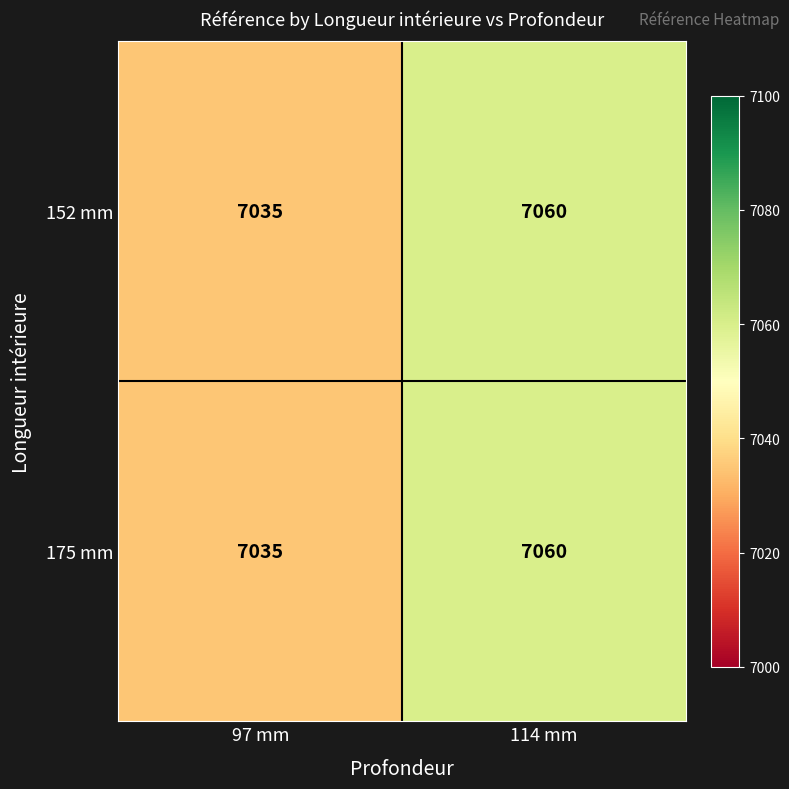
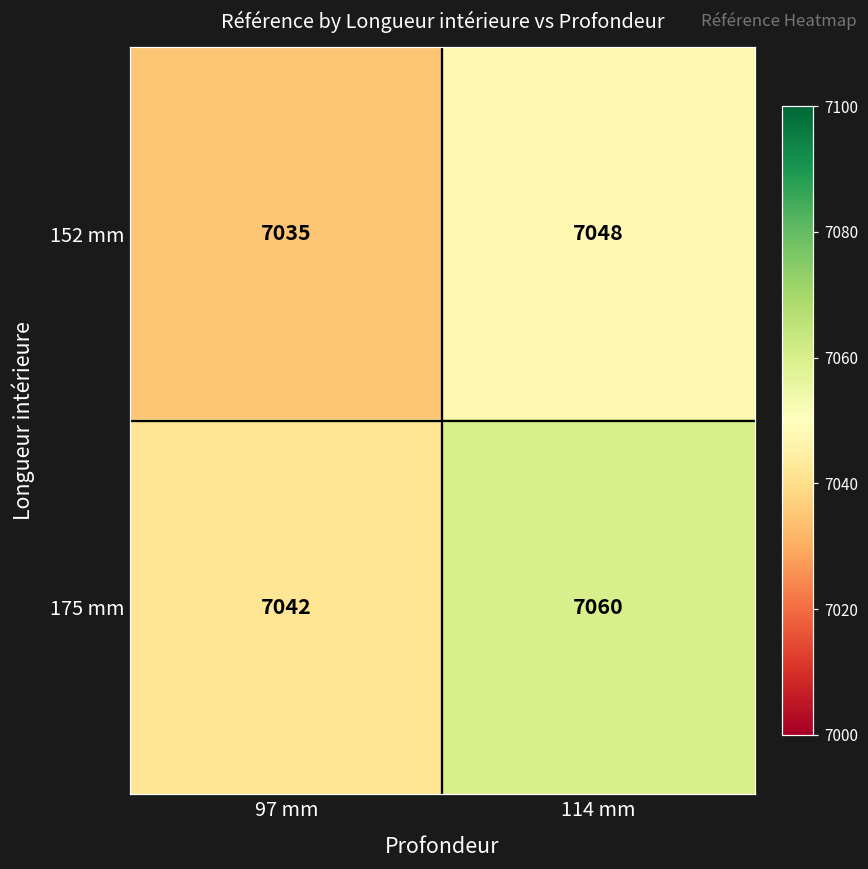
  {
    "152 mm": {
      "97 mm": 7035,
-     "114 mm": 7060
+     "114 mm": 7048
    },
    "175 mm": {
-     "97 mm": 7035,
+     "97 mm": 7042,
      "114 mm": 7060
    }
  }
